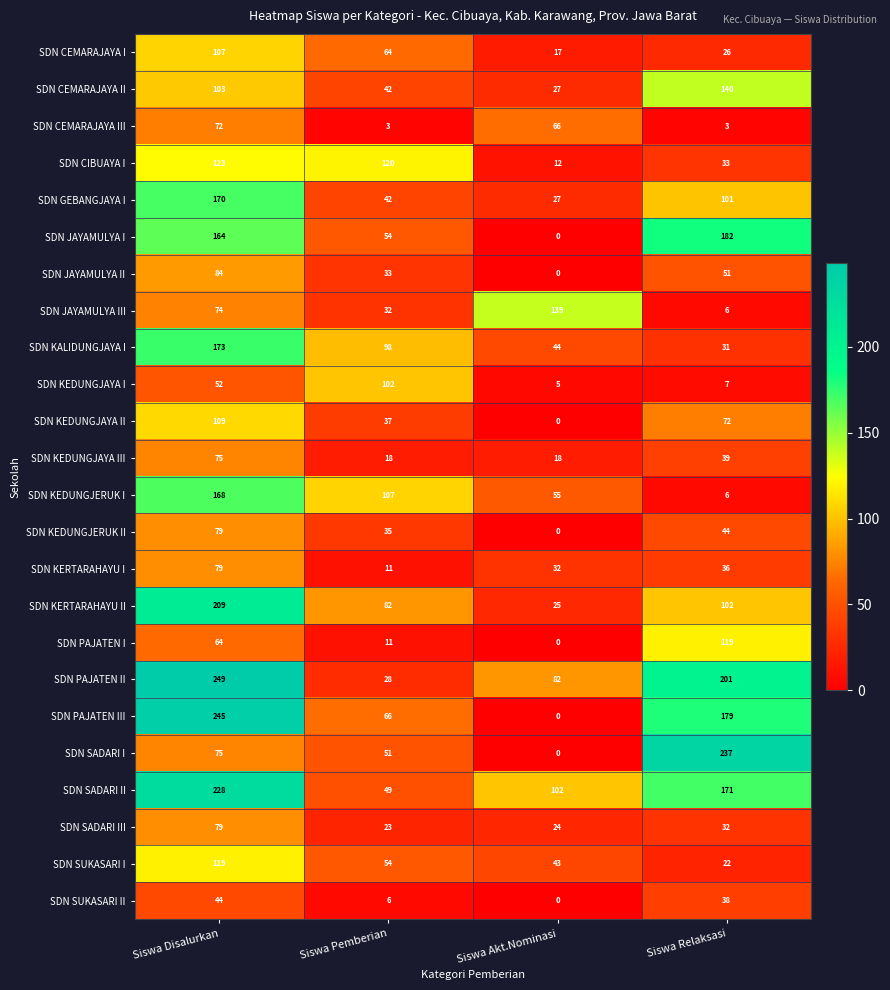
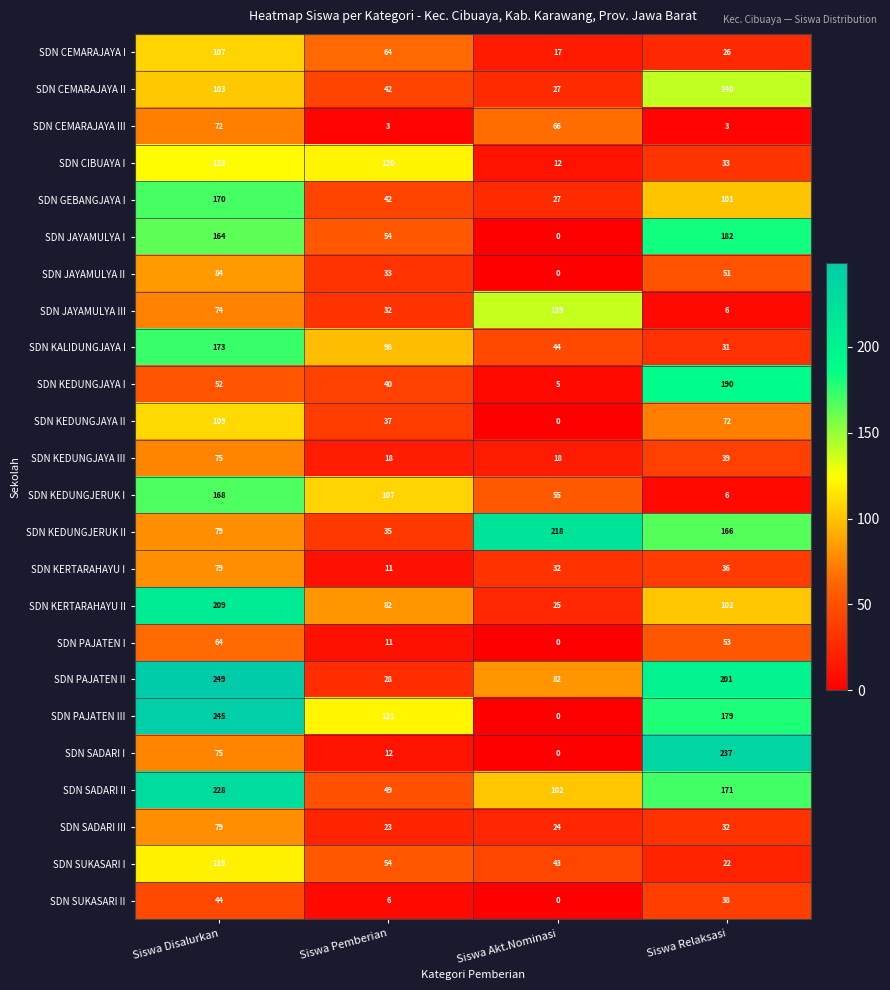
  {
    "SDN CEMARAJAYA I": {
      "Siswa Disalurkan": 107,
      "Siswa Pemberian": 64,
      "Siswa Akt.Nominasi": 17,
      "Siswa Relaksasi": 26
    },
    "SDN CEMARAJAYA II": {
      "Siswa Disalurkan": 103,
      "Siswa Pemberian": 42,
      "Siswa Akt.Nominasi": 27,
      "Siswa Relaksasi": 140
    },
    "SDN CEMARAJAYA III": {
      "Siswa Disalurkan": 72,
      "Siswa Pemberian": 3,
      "Siswa Akt.Nominasi": 66,
      "Siswa Relaksasi": 3
    },
    "SDN CIBUAYA I": {
      "Siswa Disalurkan": 123,
      "Siswa Pemberian": 120,
      "Siswa Akt.Nominasi": 12,
      "Siswa Relaksasi": 33
    },
    "SDN GEBANGJAYA I": {
      "Siswa Disalurkan": 170,
      "Siswa Pemberian": 42,
      "Siswa Akt.Nominasi": 27,
      "Siswa Relaksasi": 101
    },
    "SDN JAYAMULYA I": {
      "Siswa Disalurkan": 164,
      "Siswa Pemberian": 54,
      "Siswa Akt.Nominasi": 0,
      "Siswa Relaksasi": 182
    },
    "SDN JAYAMULYA II": {
      "Siswa Disalurkan": 84,
      "Siswa Pemberian": 33,
      "Siswa Akt.Nominasi": 0,
      "Siswa Relaksasi": 51
    },
    "SDN JAYAMULYA III": {
      "Siswa Disalurkan": 74,
      "Siswa Pemberian": 32,
      "Siswa Akt.Nominasi": 139,
      "Siswa Relaksasi": 6
    },
    "SDN KALIDUNGJAYA I": {
      "Siswa Disalurkan": 173,
      "Siswa Pemberian": 98,
      "Siswa Akt.Nominasi": 44,
      "Siswa Relaksasi": 31
    },
    "SDN KEDUNGJAYA I": {
      "Siswa Disalurkan": 52,
-     "Siswa Pemberian": 102,
+     "Siswa Pemberian": 40,
      "Siswa Akt.Nominasi": 5,
-     "Siswa Relaksasi": 7
+     "Siswa Relaksasi": 190
    },
    "SDN KEDUNGJAYA II": {
      "Siswa Disalurkan": 109,
      "Siswa Pemberian": 37,
      "Siswa Akt.Nominasi": 0,
      "Siswa Relaksasi": 72
    },
    "SDN KEDUNGJAYA III": {
      "Siswa Disalurkan": 75,
      "Siswa Pemberian": 18,
      "Siswa Akt.Nominasi": 18,
      "Siswa Relaksasi": 39
    },
    "SDN KEDUNGJERUK I": {
      "Siswa Disalurkan": 168,
      "Siswa Pemberian": 107,
      "Siswa Akt.Nominasi": 55,
      "Siswa Relaksasi": 6
    },
    "SDN KEDUNGJERUK II": {
      "Siswa Disalurkan": 79,
      "Siswa Pemberian": 35,
-     "Siswa Akt.Nominasi": 0,
-     "Siswa Relaksasi": 44
+     "Siswa Akt.Nominasi": 218,
+     "Siswa Relaksasi": 166
    },
    "SDN KERTARAHAYU I": {
      "Siswa Disalurkan": 79,
      "Siswa Pemberian": 11,
      "Siswa Akt.Nominasi": 32,
      "Siswa Relaksasi": 36
    },
    "SDN KERTARAHAYU II": {
      "Siswa Disalurkan": 209,
      "Siswa Pemberian": 82,
      "Siswa Akt.Nominasi": 25,
      "Siswa Relaksasi": 102
    },
    "SDN PAJATEN I": {
      "Siswa Disalurkan": 64,
      "Siswa Pemberian": 11,
      "Siswa Akt.Nominasi": 0,
-     "Siswa Relaksasi": 119
+     "Siswa Relaksasi": 53
    },
    "SDN PAJATEN II": {
      "Siswa Disalurkan": 249,
      "Siswa Pemberian": 28,
      "Siswa Akt.Nominasi": 82,
      "Siswa Relaksasi": 201
    },
    "SDN PAJATEN III": {
      "Siswa Disalurkan": 245,
-     "Siswa Pemberian": 66,
+     "Siswa Pemberian": 121,
      "Siswa Akt.Nominasi": 0,
      "Siswa Relaksasi": 179
    },
    "SDN SADARI I": {
      "Siswa Disalurkan": 75,
-     "Siswa Pemberian": 51,
+     "Siswa Pemberian": 12,
      "Siswa Akt.Nominasi": 0,
      "Siswa Relaksasi": 237
    },
    "SDN SADARI II": {
      "Siswa Disalurkan": 228,
      "Siswa Pemberian": 49,
      "Siswa Akt.Nominasi": 102,
      "Siswa Relaksasi": 171
    },
    "SDN SADARI III": {
      "Siswa Disalurkan": 79,
      "Siswa Pemberian": 23,
      "Siswa Akt.Nominasi": 24,
      "Siswa Relaksasi": 32
    },
    "SDN SUKASARI I": {
      "Siswa Disalurkan": 119,
      "Siswa Pemberian": 54,
      "Siswa Akt.Nominasi": 43,
      "Siswa Relaksasi": 22
    },
    "SDN SUKASARI II": {
      "Siswa Disalurkan": 44,
      "Siswa Pemberian": 6,
      "Siswa Akt.Nominasi": 0,
      "Siswa Relaksasi": 38
    }
  }
